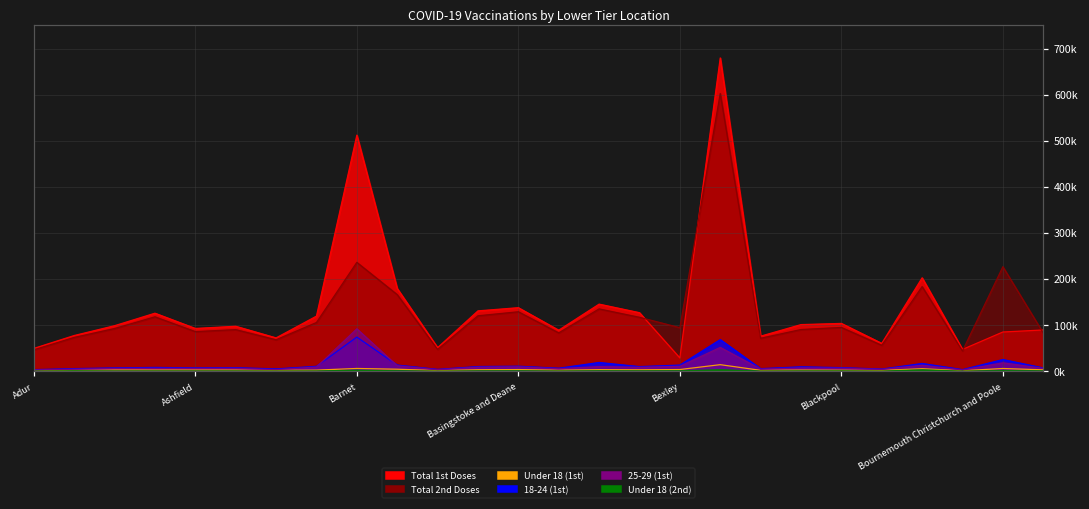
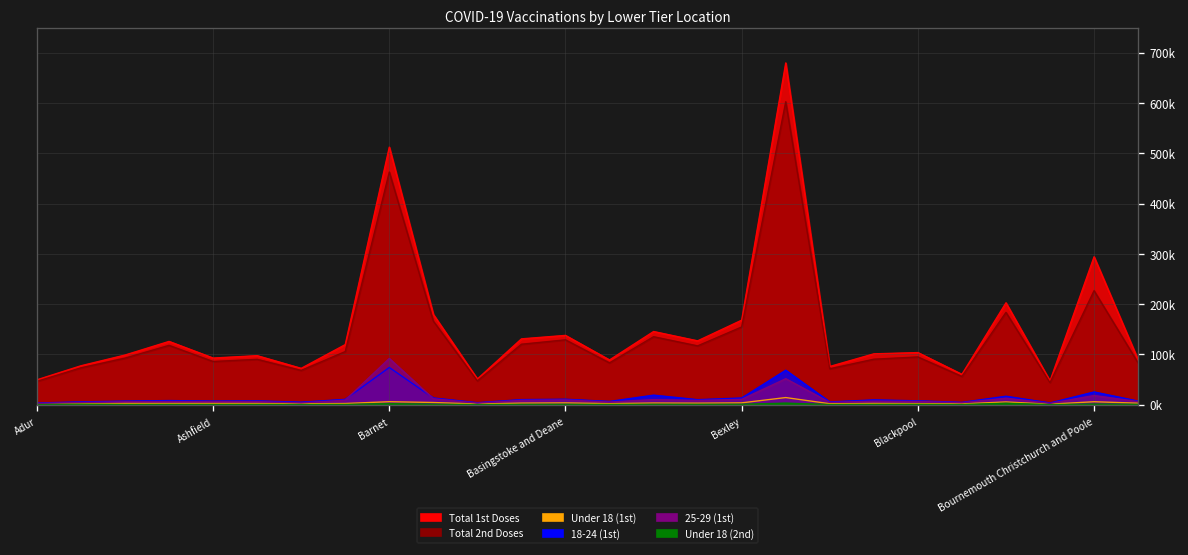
  {
    "Total 1st Doses": {
      "Ashfield": 90000,
      "Barnet": 510000,
      "Basingstoke and Deane": 140000,
-     "Bexley": 30000,
+     "Bexley": 170000,
      "Blackpool": 100000,
-     "Bournemouth Christchurch and Poole": 90000
+     "Bournemouth Christchurch and Poole": 290000
    },
    "Total 2nd Doses": {
      "Ashfield": 90000,
-     "Barnet": 240000,
+     "Barnet": 460000,
      "Basingstoke and Deane": 130000,
-     "Bexley": 90000,
+     "Bexley": 150000,
      "Blackpool": 90000,
      "Bournemouth Christchurch and Poole": 230000
    },
    "18-24 (1st)": {
      "Barnet": 70000,
      "Bournemouth Christchurch and Poole": 30000
    },
    "25-29 (1st)": {
      "Barnet": 90000,
      "Bournemouth Christchurch and Poole": 20000
    }
  }
